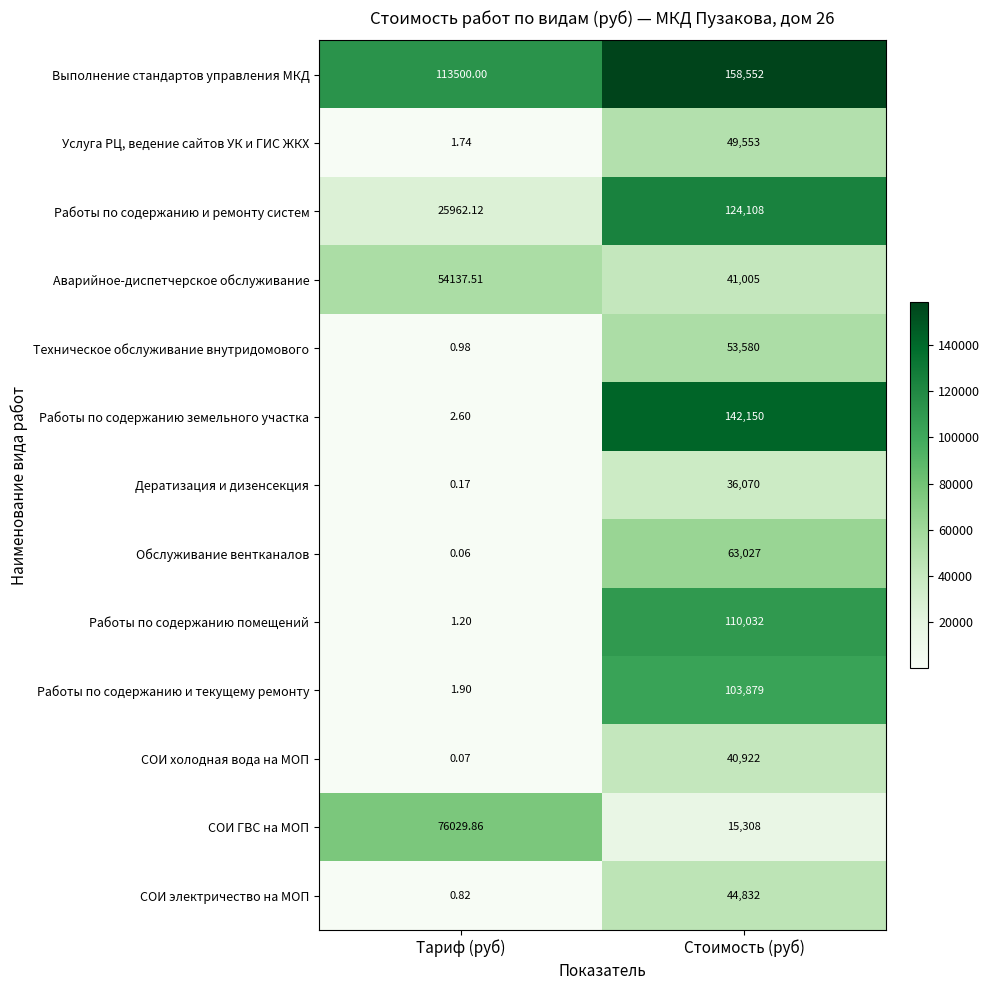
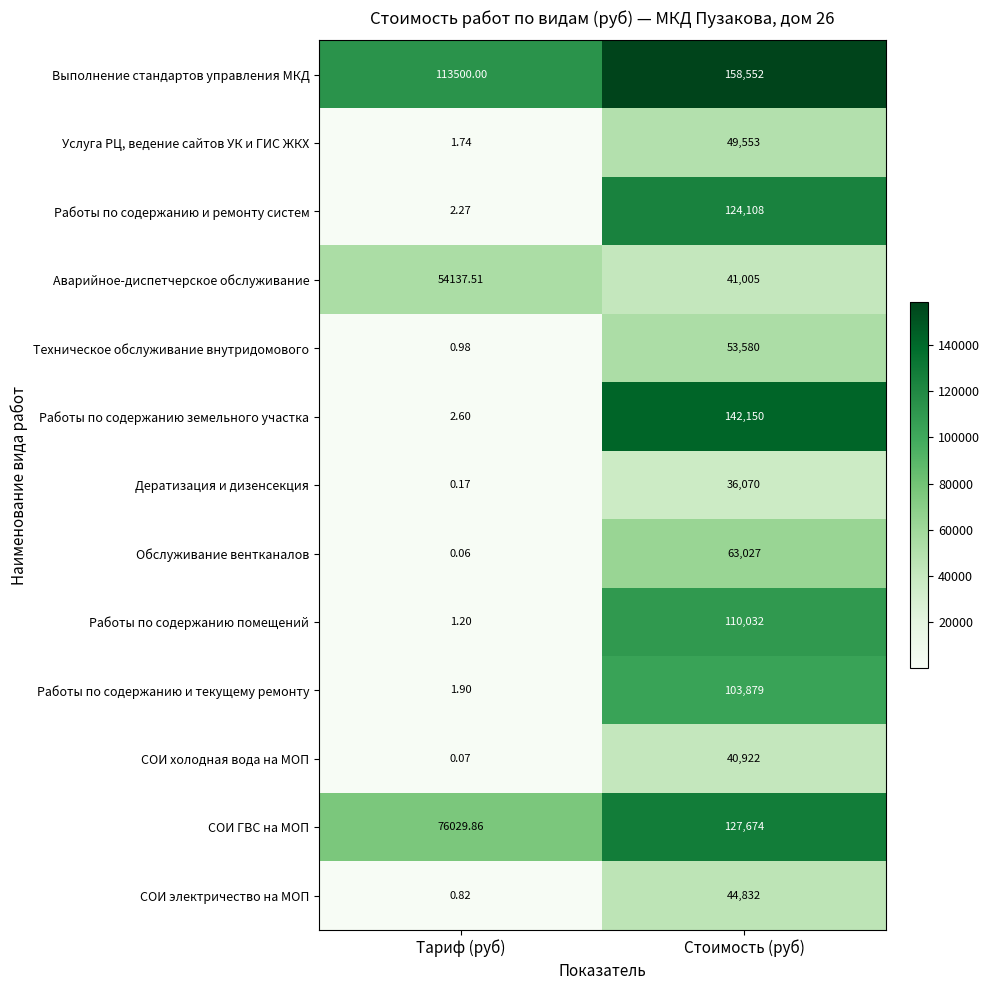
  {
    "Выполнение стандартов управления МКД": {
      "Тариф (руб)": "113500.00",
      "Стоимость (руб)": "158,552"
    },
    "Услуга РЦ, ведение сайтов УК и ГИС ЖКХ": {
      "Тариф (руб)": "1.74",
      "Стоимость (руб)": "49,553"
    },
    "Работы по содержанию и ремонту систем": {
-     "Тариф (руб)": "25962.12",
+     "Тариф (руб)": "2.27",
      "Стоимость (руб)": "124,108"
    },
    "Аварийное-диспетчерское обслуживание": {
      "Тариф (руб)": "54137.51",
      "Стоимость (руб)": "41,005"
    },
    "Техническое обслуживание внутридомового": {
      "Тариф (руб)": "0.98",
      "Стоимость (руб)": "53,580"
    },
    "Работы по содержанию земельного участка": {
      "Тариф (руб)": "2.60",
      "Стоимость (руб)": "142,150"
    },
    "Дератизация и дизенсекция": {
      "Тариф (руб)": "0.17",
      "Стоимость (руб)": "36,070"
    },
    "Обслуживание вентканалов": {
      "Тариф (руб)": "0.06",
      "Стоимость (руб)": "63,027"
    },
    "Работы по содержанию помещений": {
      "Тариф (руб)": "1.20",
      "Стоимость (руб)": "110,032"
    },
    "Работы по содержанию и текущему ремонту": {
      "Тариф (руб)": "1.90",
      "Стоимость (руб)": "103,879"
    },
    "СОИ холодная вода на МОП": {
      "Тариф (руб)": "0.07",
      "Стоимость (руб)": "40,922"
    },
    "СОИ ГВС на МОП": {
      "Тариф (руб)": "76029.86",
-     "Стоимость (руб)": "15,308"
+     "Стоимость (руб)": "127,674"
    },
    "СОИ электричество на МОП": {
      "Тариф (руб)": "0.82",
      "Стоимость (руб)": "44,832"
    }
  }
